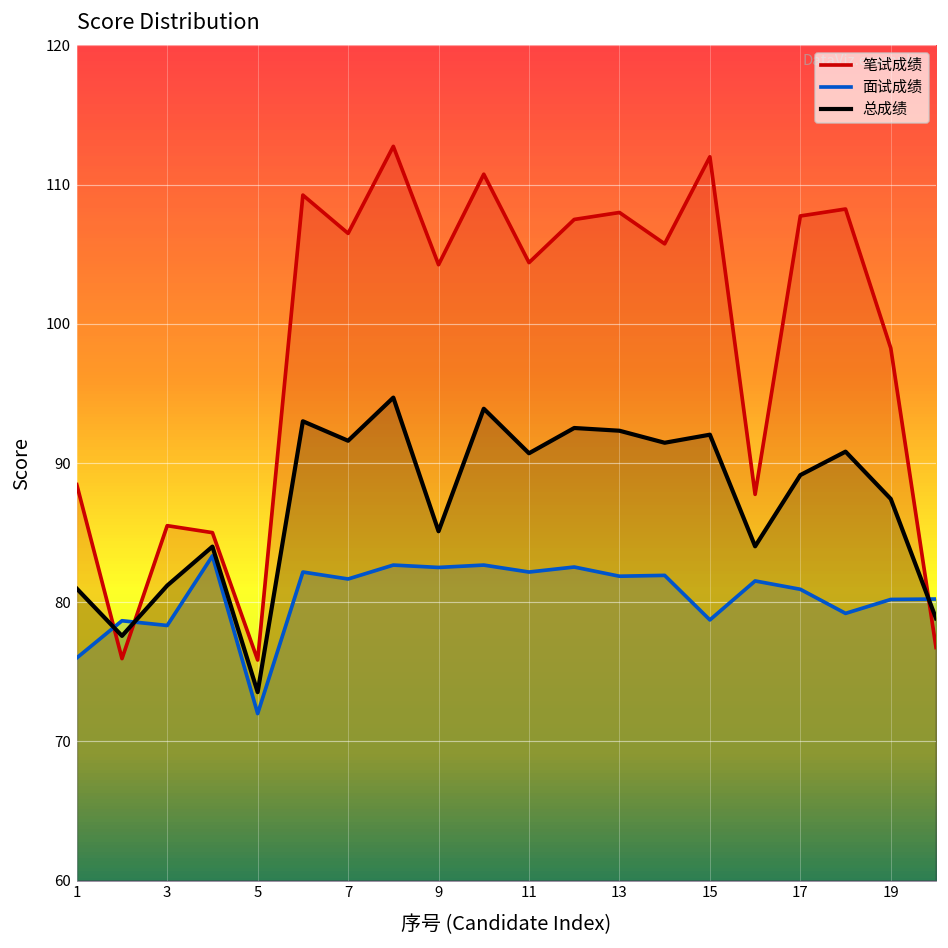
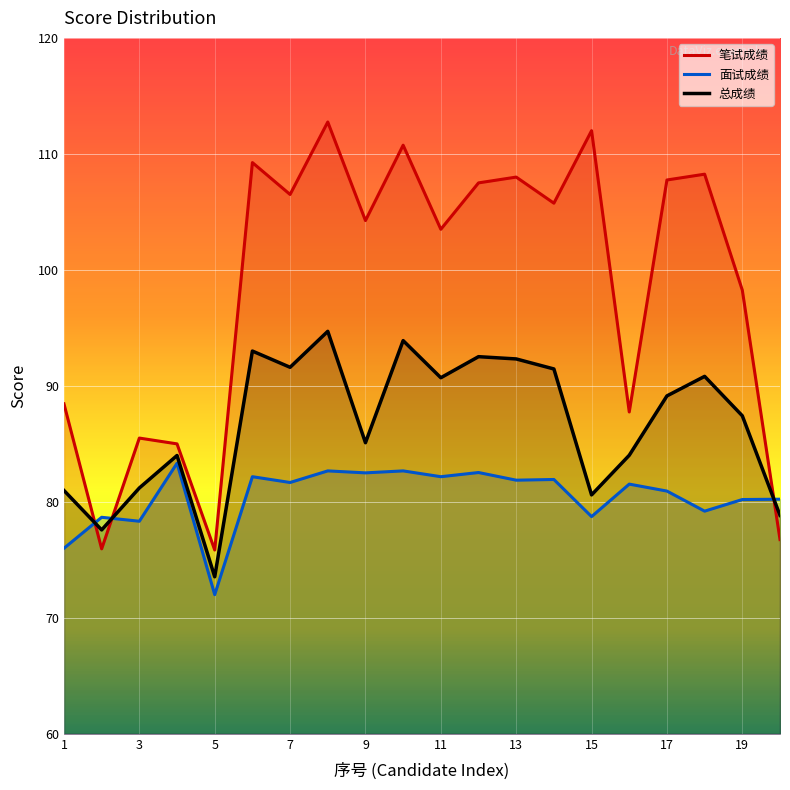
  {
    "笔试成绩": {
      "1": 88.5,
      "3": 85.5,
      "5": 75.9,
      "7": 106.5,
      "9": 104.3,
-     "11": 104.4,
+     "11": 103.5,
      "13": 108.0,
      "15": 112.0,
      "17": 107.8,
      "19": 98.3
    },
    "面试成绩": {
      "1": 76.0,
      "3": 78.3,
      "5": 72.0,
      "7": 81.7,
      "9": 82.5,
      "11": 82.2,
      "13": 81.9,
      "15": 78.7,
      "17": 80.9,
      "19": 80.2
    },
    "总成绩": {
      "1": 81.0,
      "3": 81.2,
      "5": 73.5,
      "7": 91.6,
      "9": 85.1,
      "11": 90.7,
      "13": 92.3,
-     "15": 92.0,
+     "15": 80.6,
      "17": 89.1,
      "19": 87.4
    }
  }
